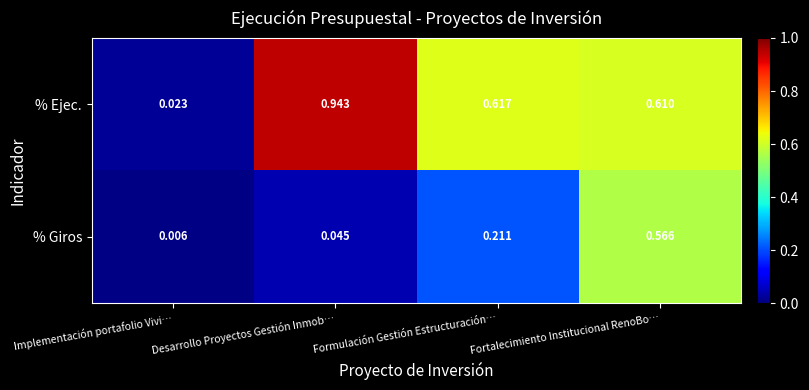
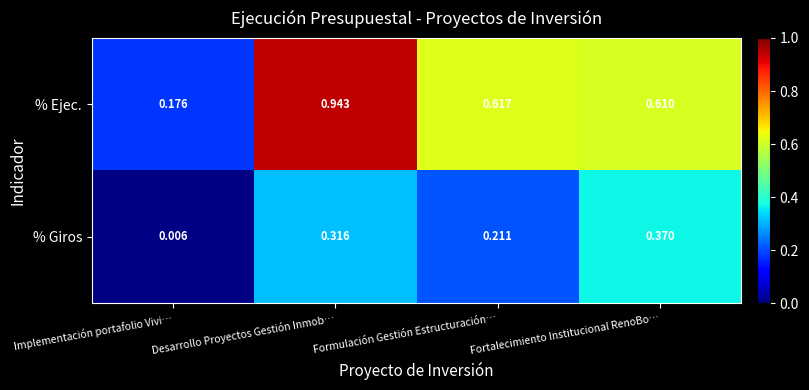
  {
    "% Ejec.": {
-     "Implementación portafolio Vivi…": 0.023,
+     "Implementación portafolio Vivi…": 0.176,
      "Desarrollo Proyectos Gestión Inmob…": 0.943,
      "Formulación Gestión Estructuración…": 0.617,
      "Fortalecimiento Institucional RenoBo…": 0.610
    },
    "% Giros": {
      "Implementación portafolio Vivi…": 0.006,
-     "Desarrollo Proyectos Gestión Inmob…": 0.045,
+     "Desarrollo Proyectos Gestión Inmob…": 0.316,
      "Formulación Gestión Estructuración…": 0.211,
-     "Fortalecimiento Institucional RenoBo…": 0.566
+     "Fortalecimiento Institucional RenoBo…": 0.370
    }
  }
